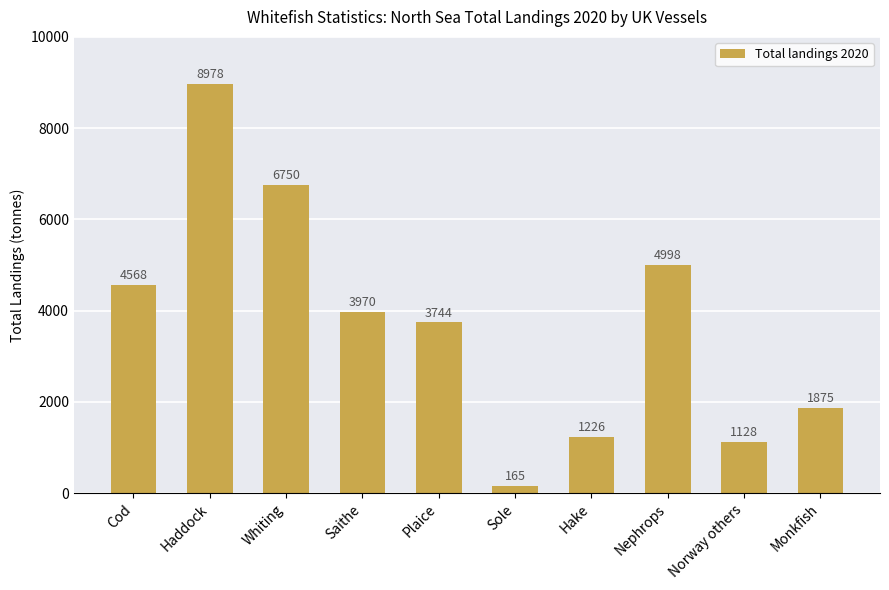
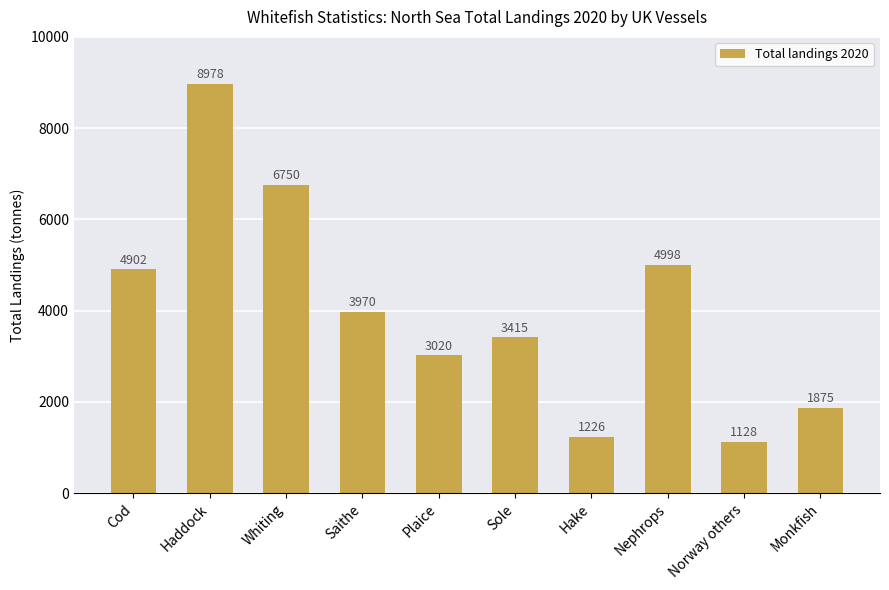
  {
-   "Cod": 4568,
+   "Cod": 4902,
    "Haddock": 8978,
    "Whiting": 6750,
    "Saithe": 3970,
-   "Plaice": 3744,
-   "Sole": 165,
+   "Plaice": 3020,
+   "Sole": 3415,
    "Hake": 1226,
    "Nephrops": 4998,
    "Norway others": 1128,
    "Monkfish": 1875
  }
